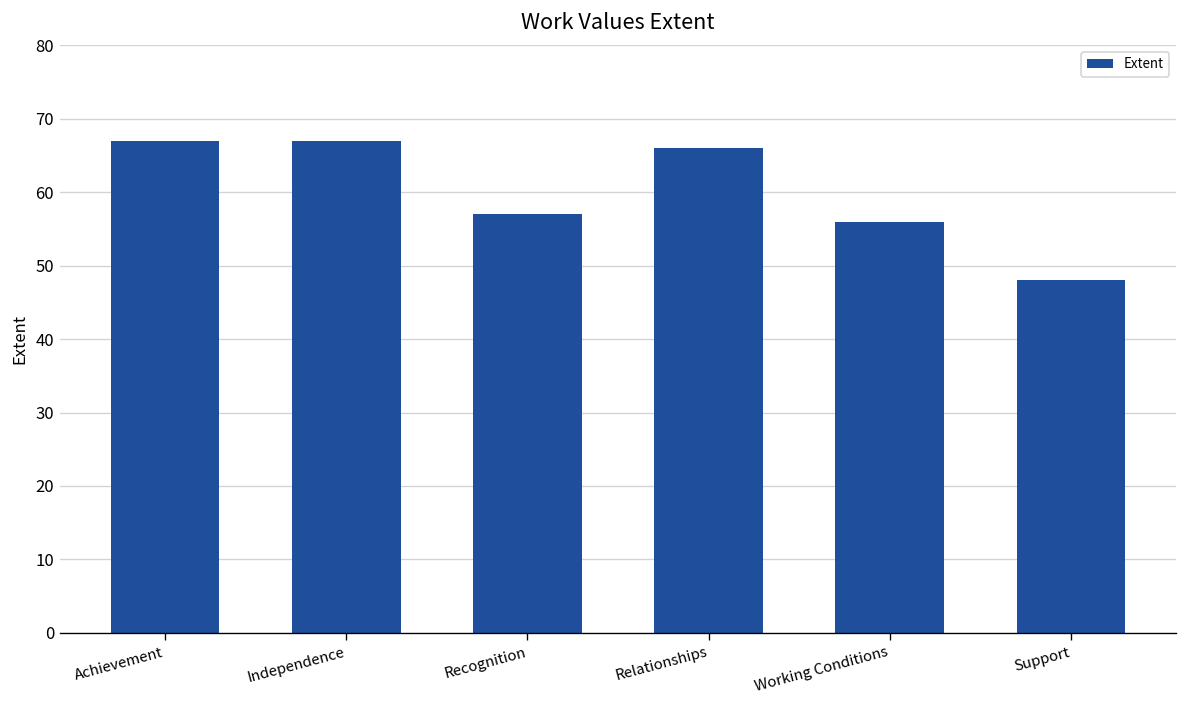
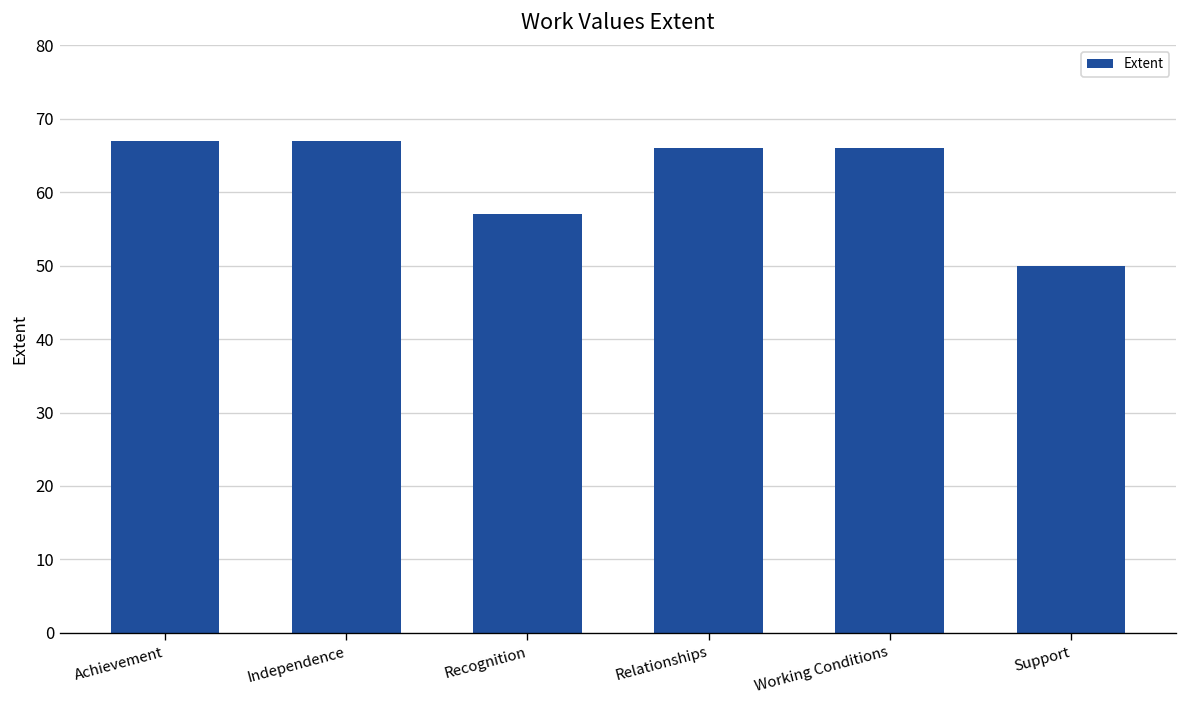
  {
    "Achievement": 67,
    "Independence": 67,
    "Recognition": 57,
    "Relationships": 66,
-   "Working Conditions": 56,
-   "Support": 48
+   "Working Conditions": 66,
+   "Support": 50
  }
